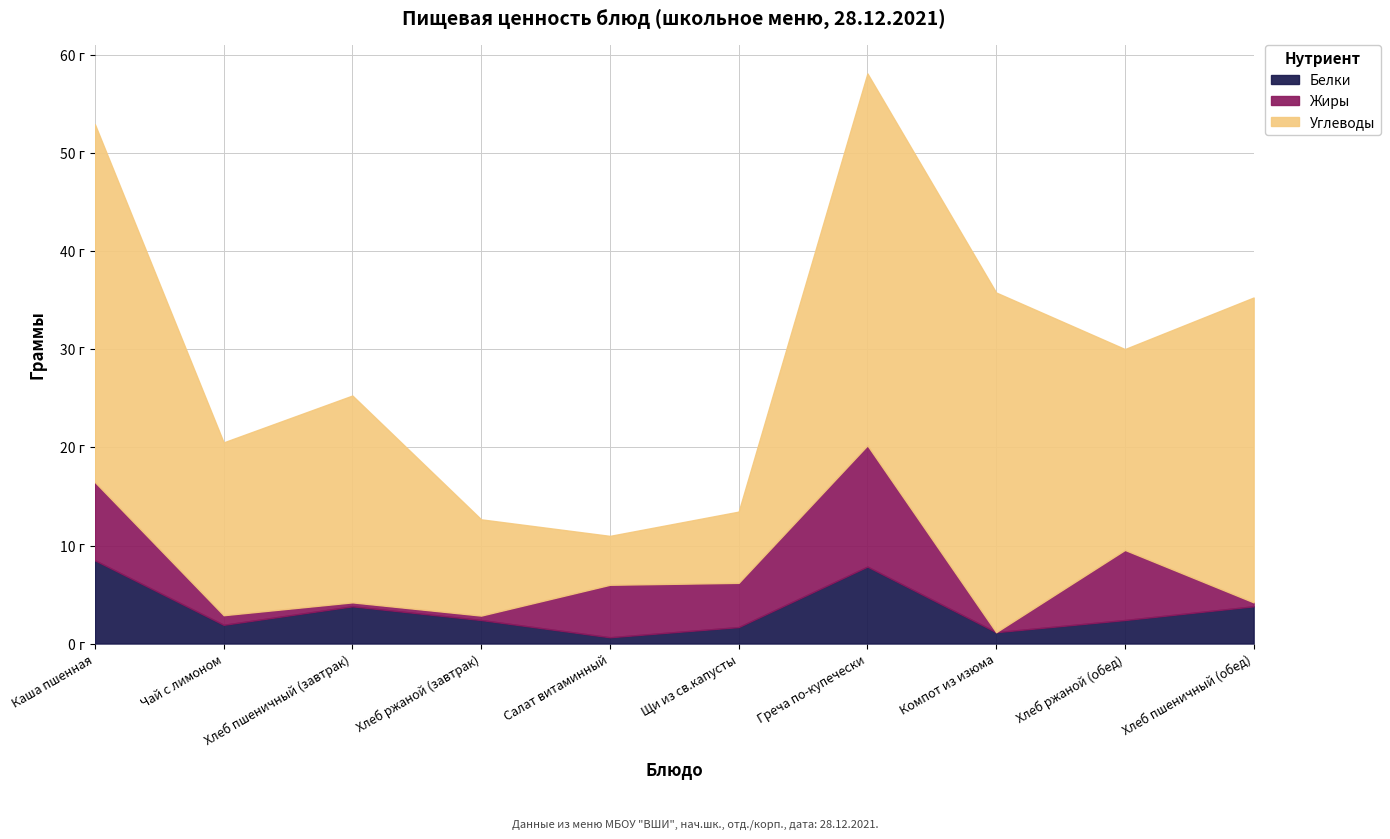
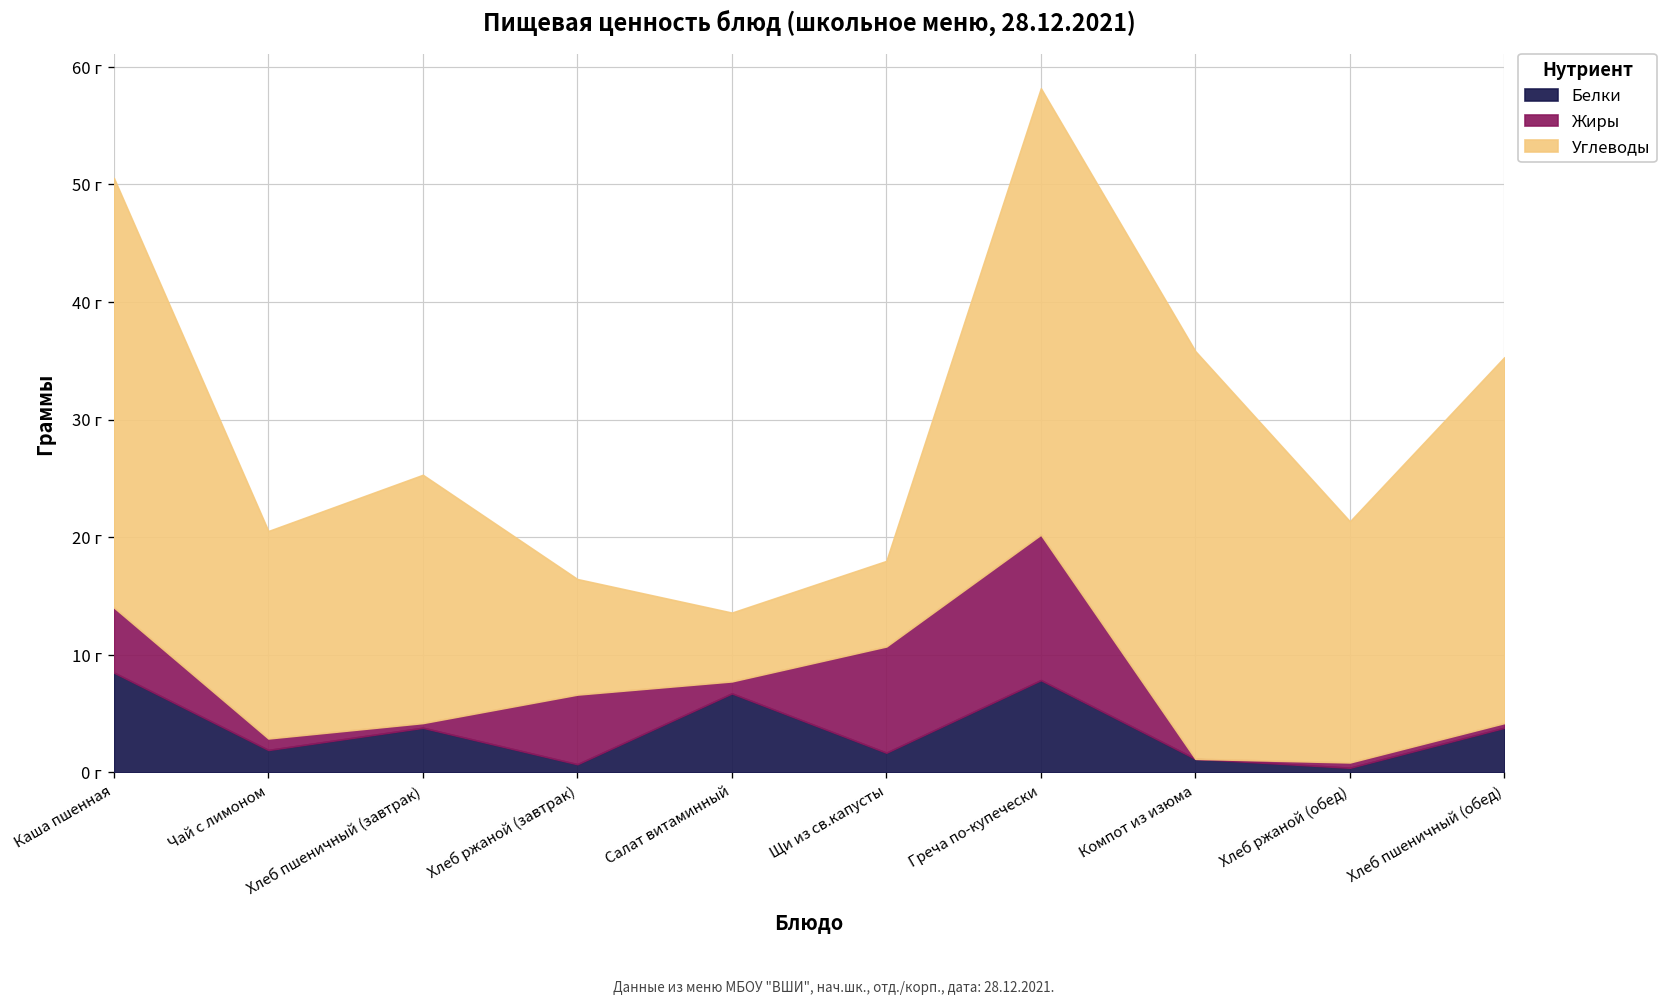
  {
    "Белки": {
      "Каша пшенная": "8 г",
      "Чай с лимоном": "2 г",
      "Хлеб пшеничный (завтрак)": "4 г",
-     "Хлеб ржаной (завтрак)": "2 г",
-     "Салат витаминный": "1 г",
+     "Хлеб ржаной (завтрак)": "1 г",
+     "Салат витаминный": "7 г",
      "Щи из св.капусты": "2 г",
      "Греча по-купечески": "8 г",
-     "Хлеб ржаной (обед)": "2 г",
+     "Хлеб ржаной (обед)": "0 г",
      "Хлеб пшеничный (обед)": "4 г"
    },
    "Жиры": {
-     "Каша пшенная": "8 г",
+     "Каша пшенная": "6 г",
      "Чай с лимоном": "1 г",
      "Хлеб пшеничный (завтрак)": "0 г",
-     "Хлеб ржаной (завтрак)": "0 г",
-     "Салат витаминный": "5 г",
-     "Щи из св.капусты": "5 г",
+     "Хлеб ржаной (завтрак)": "6 г",
+     "Салат витаминный": "1 г",
+     "Щи из св.капусты": "9 г",
      "Греча по-купечески": "12 г",
-     "Хлеб ржаной (обед)": "7 г",
+     "Хлеб ржаной (обед)": "0 г",
      "Хлеб пшеничный (обед)": "0 г"
    },
    "Углеводы": {
      "Каша пшенная": "37 г",
      "Чай с лимоном": "18 г",
      "Хлеб пшеничный (завтрак)": "21 г",
      "Хлеб ржаной (завтрак)": "10 г",
-     "Салат витаминный": "5 г",
+     "Салат витаминный": "6 г",
      "Щи из св.капусты": "7 г",
      "Греча по-купечески": "38 г",
      "Компот из изюма": "35 г",
      "Хлеб ржаной (обед)": "20 г",
      "Хлеб пшеничный (обед)": "31 г"
    }
  }
